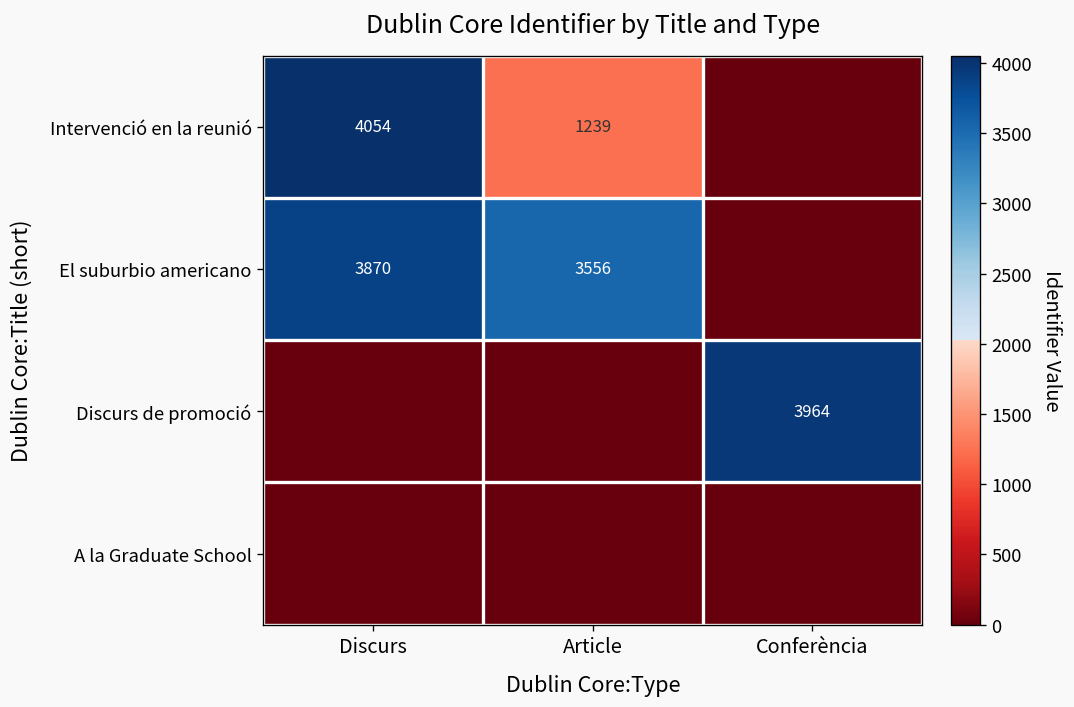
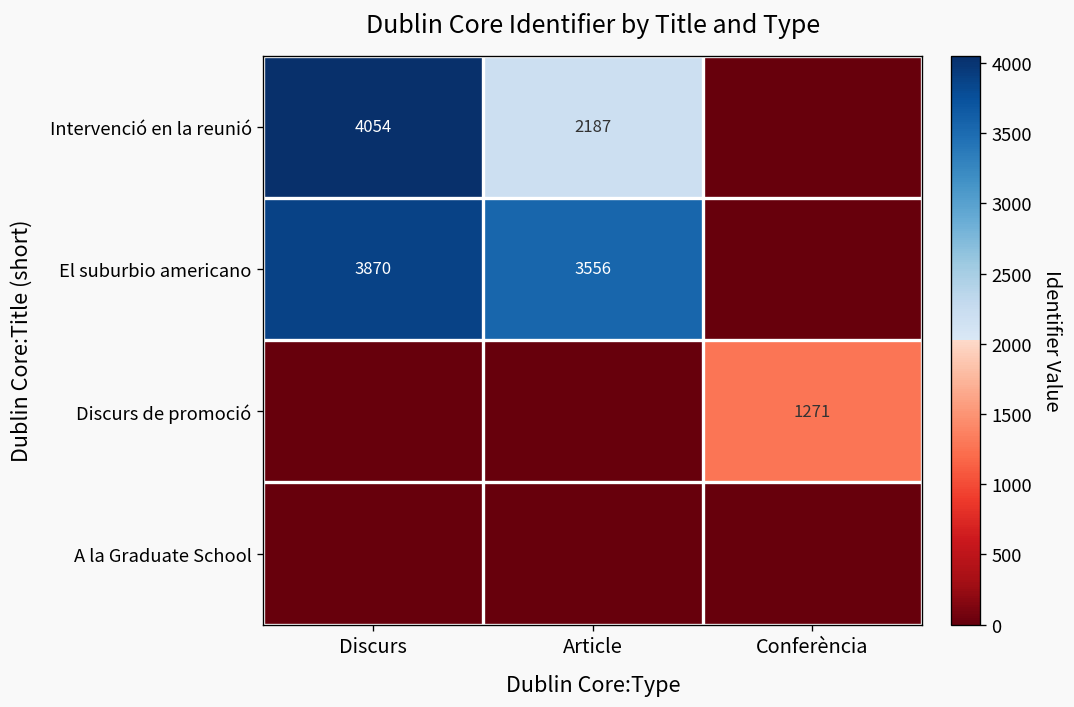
  {
    "Intervenció en la reunió": {
      "Discurs": 4054,
-     "Article": 1239
+     "Article": 2187
    },
    "El suburbio americano": {
      "Discurs": 3870,
      "Article": 3556
    },
    "Discurs de promoció": {
-     "Conferència": 3964
+     "Conferència": 1271
    }
  }
